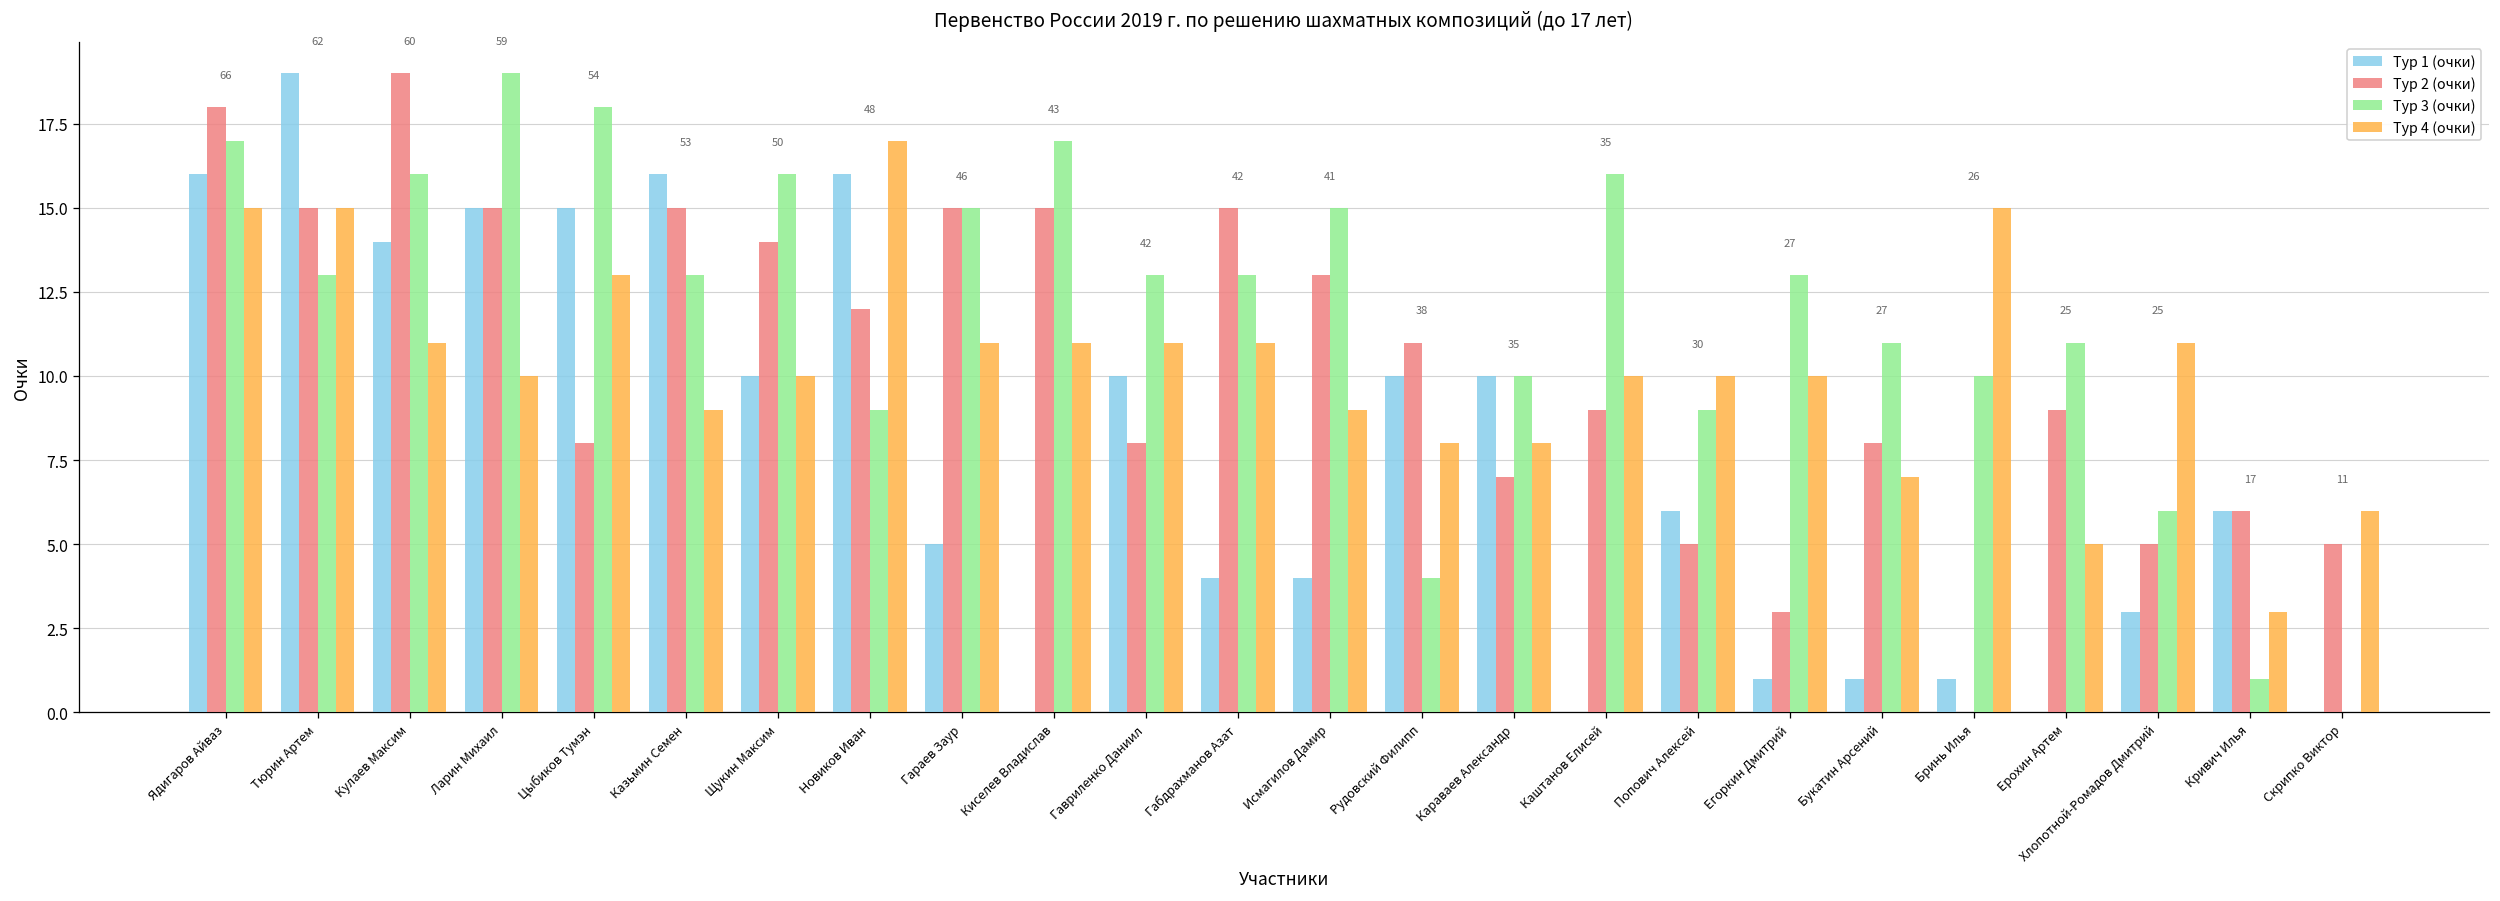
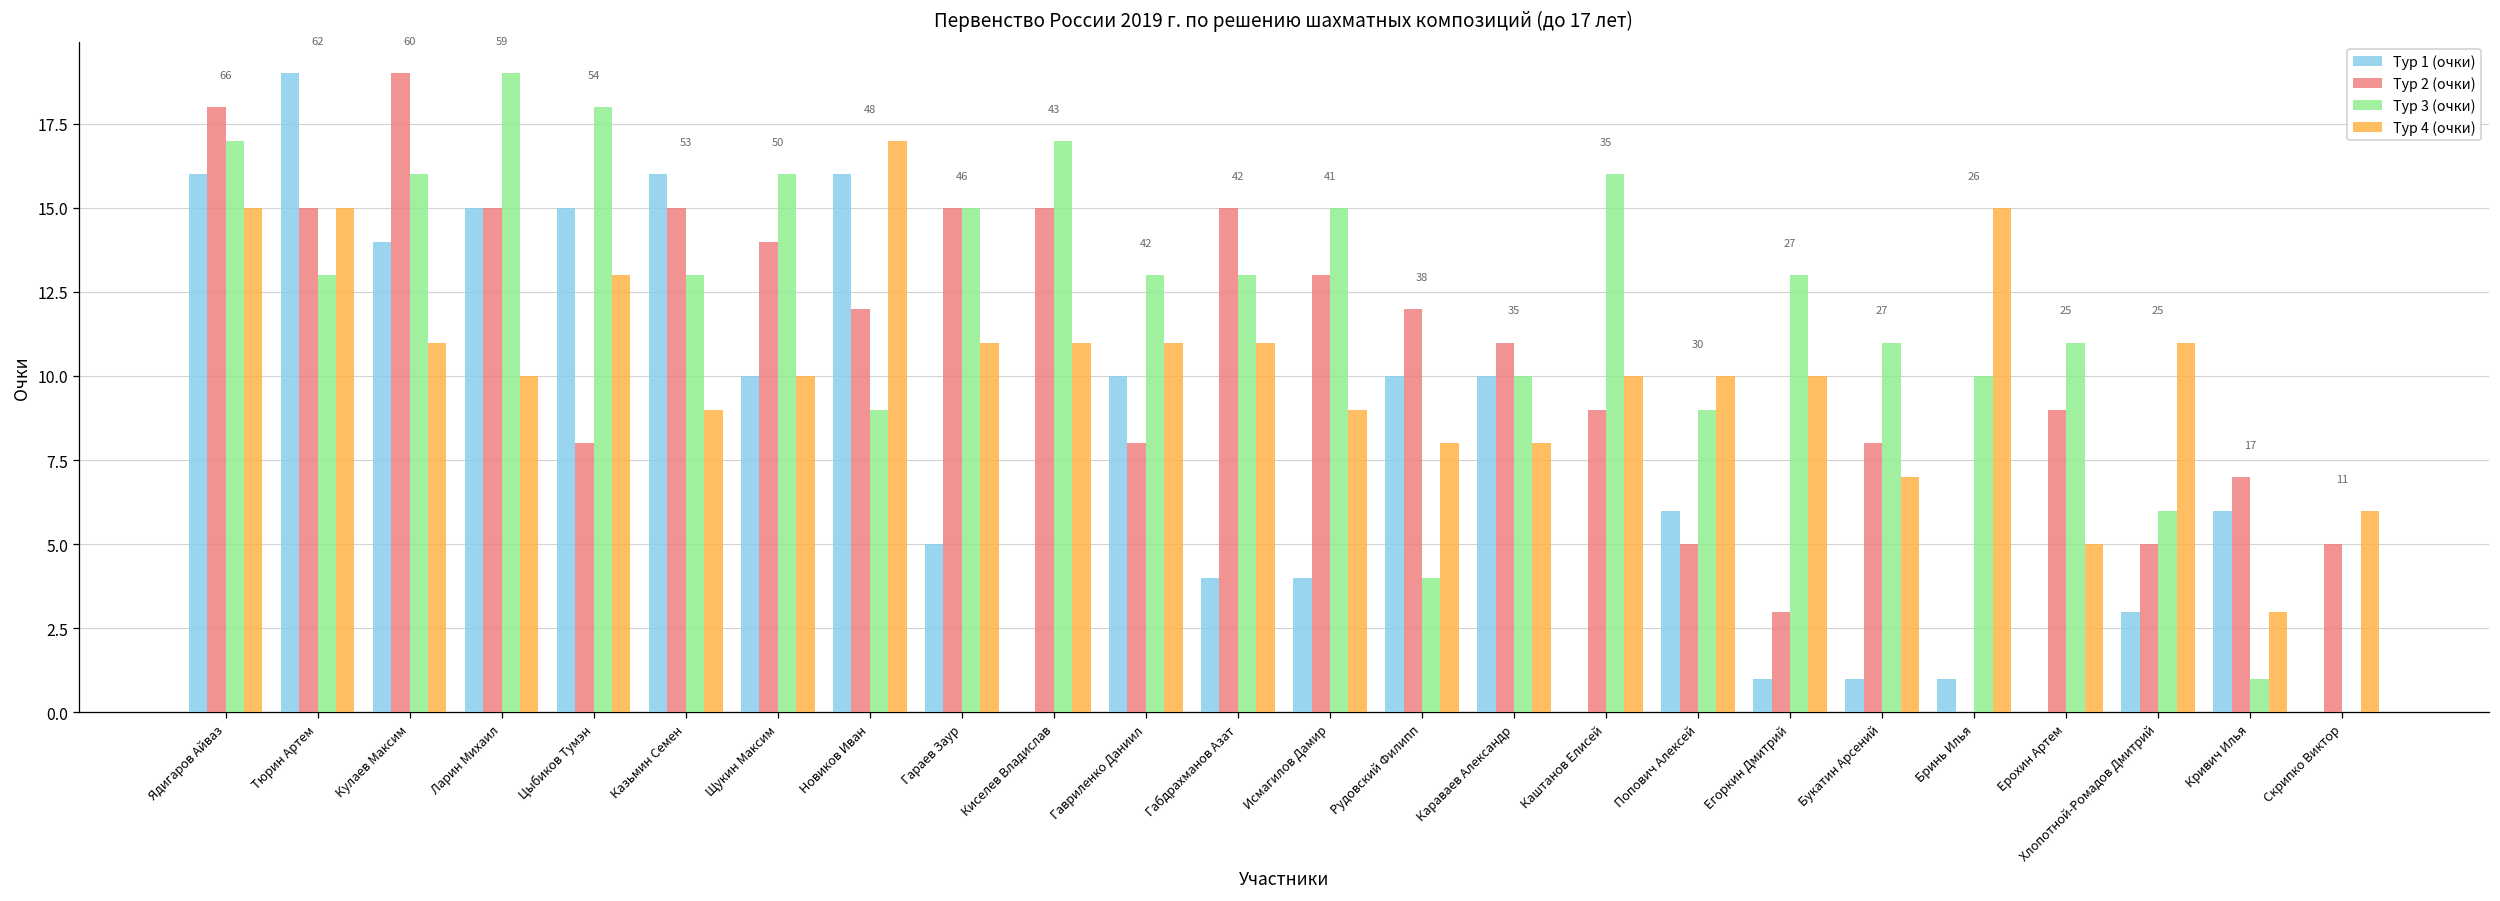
  {
    "Тур 1 (очки)": {
      "Ядигаров Айваз": 16,
      "Тюрин Артем": 19,
      "Кулаев Максим": 14,
      "Ларин Михаил": 15,
      "Цыбиков Тумэн": 15,
      "Казьмин Семен": 16,
      "Щукин Максим": 10,
      "Новиков Иван": 16,
      "Гараев Заур": 5,
      "Киселев Владислав": 0,
      "Гавриленко Даниил": 10,
      "Габдрахманов Азат": 4,
      "Исмагилов Дамир": 4,
      "Рудовский Филипп": 10,
      "Караваев Александр": 10,
      "Каштанов Елисей": 0,
      "Попович Алексей": 6,
      "Егоркин Дмитрий": 1,
      "Букатин Арсений": 1,
      "Бринь Илья": 1,
      "Ерохин Артем": 0,
      "Хлопотной-Ромадов Дмитрий": 3,
      "Кривич Илья": 6,
      "Скрипко Виктор": 0
    },
    "Тур 2 (очки)": {
      "Тюрин Артем": 15,
      "Ларин Михаил": 15,
      "Цыбиков Тумэн": 8,
      "Казьмин Семен": 15,
      "Щукин Максим": 14,
      "Новиков Иван": 12,
      "Киселев Владислав": 15,
      "Гавриленко Даниил": 8,
      "Исмагилов Дамир": 13,
-     "Рудовский Филипп": 11,
-     "Караваев Александр": 7,
+     "Рудовский Филипп": 12,
+     "Караваев Александр": 11,
      "Каштанов Елисей": 9,
      "Попович Алексей": 5,
      "Егоркин Дмитрий": 3,
      "Букатин Арсений": 8,
      "Бринь Илья": 0,
      "Ерохин Артем": 9,
      "Хлопотной-Ромадов Дмитрий": 5,
-     "Кривич Илья": 6,
+     "Кривич Илья": 7,
      "Скрипко Виктор": 5
    },
    "Тур 3 (очки)": {
      "Ядигаров Айваз": 17,
      "Тюрин Артем": 13,
      "Кулаев Максим": 16,
      "Казьмин Семен": 13,
      "Новиков Иван": 9,
      "Габдрахманов Азат": 13,
      "Рудовский Филипп": 4,
      "Караваев Александр": 10,
      "Попович Алексей": 9,
      "Бринь Илья": 10,
      "Хлопотной-Ромадов Дмитрий": 6,
      "Кривич Илья": 1,
      "Скрипко Виктор": 0
    },
    "Тур 4 (очки)": {
      "Ядигаров Айваз": 15,
      "Тюрин Артем": 15,
      "Кулаев Максим": 11,
      "Ларин Михаил": 10,
      "Цыбиков Тумэн": 13,
      "Казьмин Семен": 9,
      "Щукин Максим": 10,
      "Новиков Иван": 17,
      "Гараев Заур": 11,
      "Киселев Владислав": 11,
      "Гавриленко Даниил": 11,
      "Габдрахманов Азат": 11,
      "Исмагилов Дамир": 9,
      "Рудовский Филипп": 8,
      "Караваев Александр": 8,
      "Каштанов Елисей": 10,
      "Попович Алексей": 10,
      "Егоркин Дмитрий": 10,
      "Букатин Арсений": 7,
      "Бринь Илья": 15,
      "Ерохин Артем": 5,
      "Хлопотной-Ромадов Дмитрий": 11,
      "Кривич Илья": 3,
      "Скрипко Виктор": 6
    }
  }
